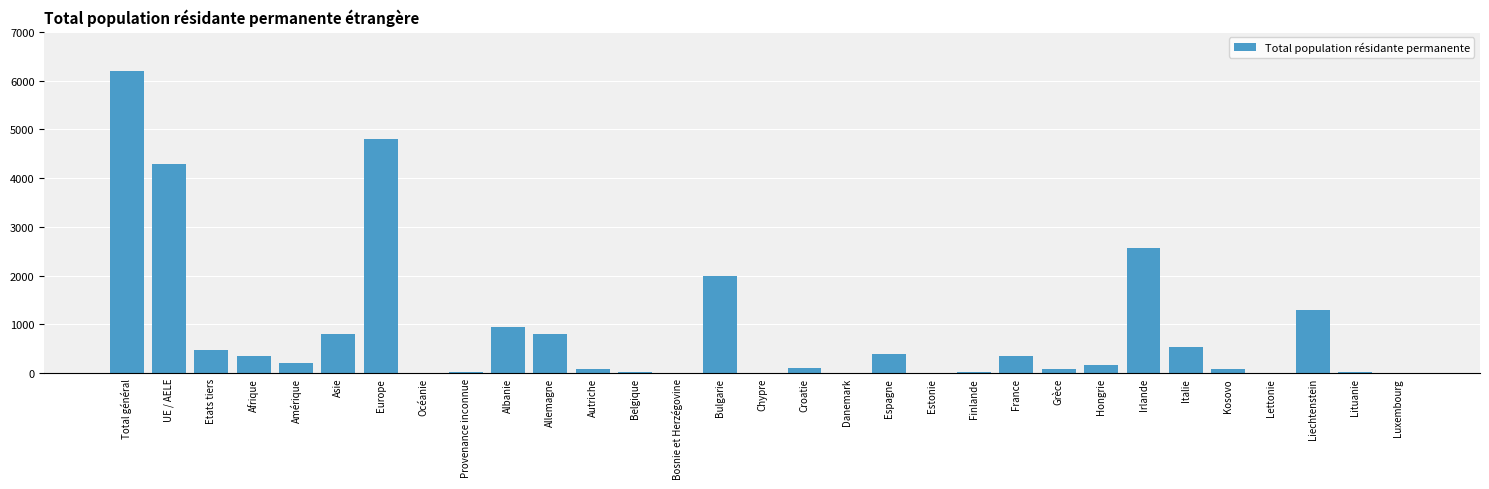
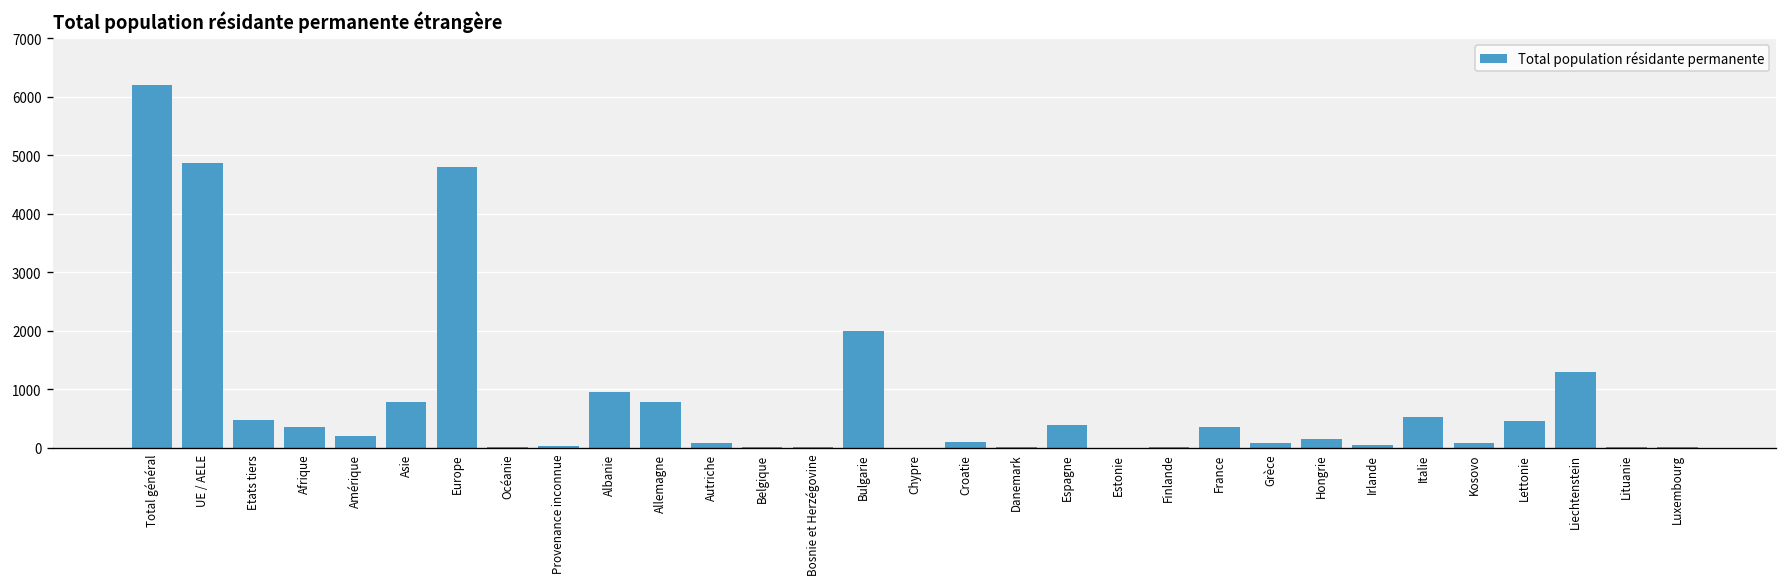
  {
    "Total général": 6200,
-   "UE / AELE": 4300,
+   "UE / AELE": 4900,
    "Etats tiers": 500,
    "Afrique": 400,
    "Amérique": 200,
    "Asie": 800,
    "Europe": 4800,
    "Albanie": 1000,
    "Allemagne": 800,
    "Autriche": 100,
    "Bulgarie": 2000,
    "Croatie": 100,
    "Espagne": 400,
    "France": 400,
    "Grèce": 100,
    "Hongrie": 200,
-   "Irlande": 2600,
+   "Irlande": 0,
    "Italie": 500,
    "Kosovo": 100,
-   "Lettonie": 0,
+   "Lettonie": 500,
    "Liechtenstein": 1300
  }
